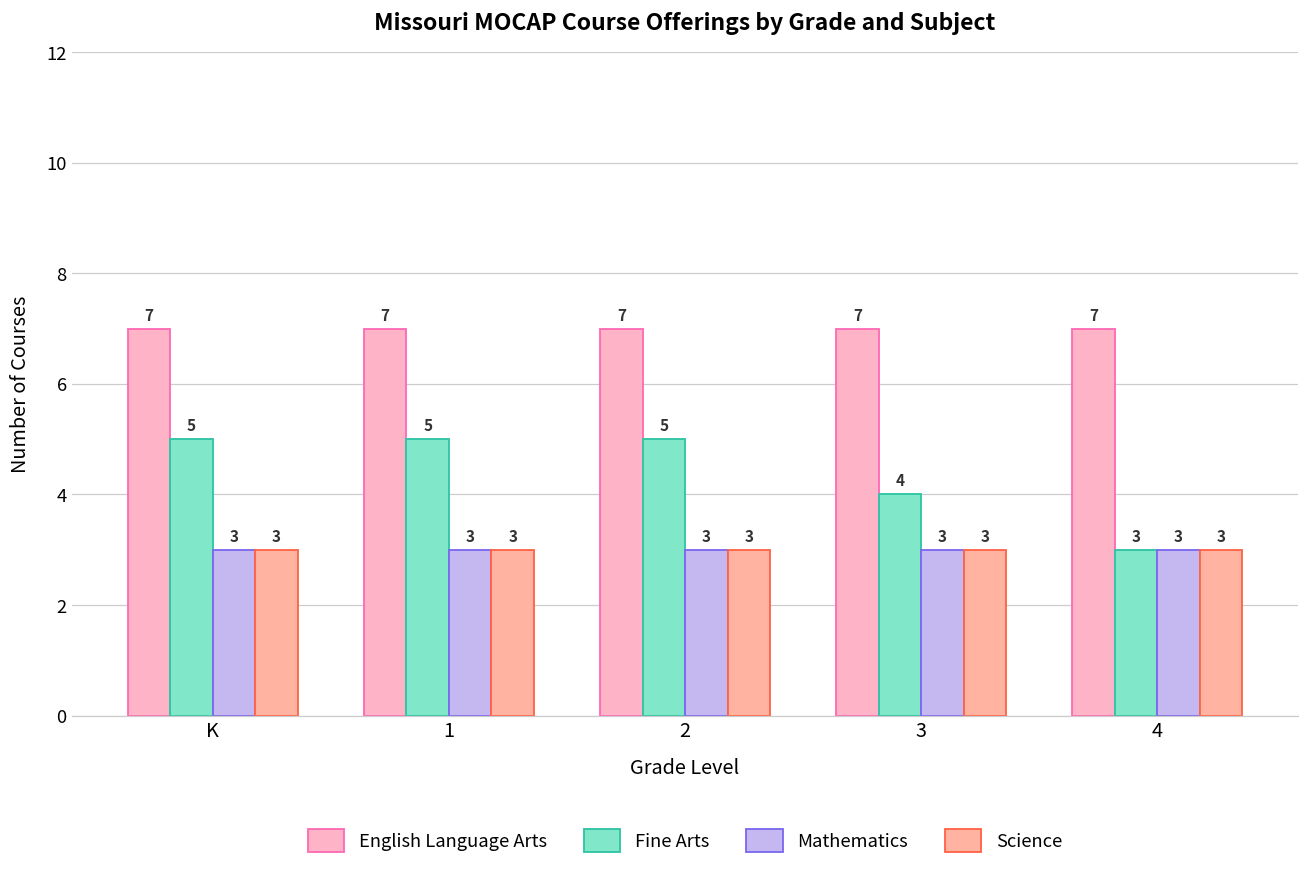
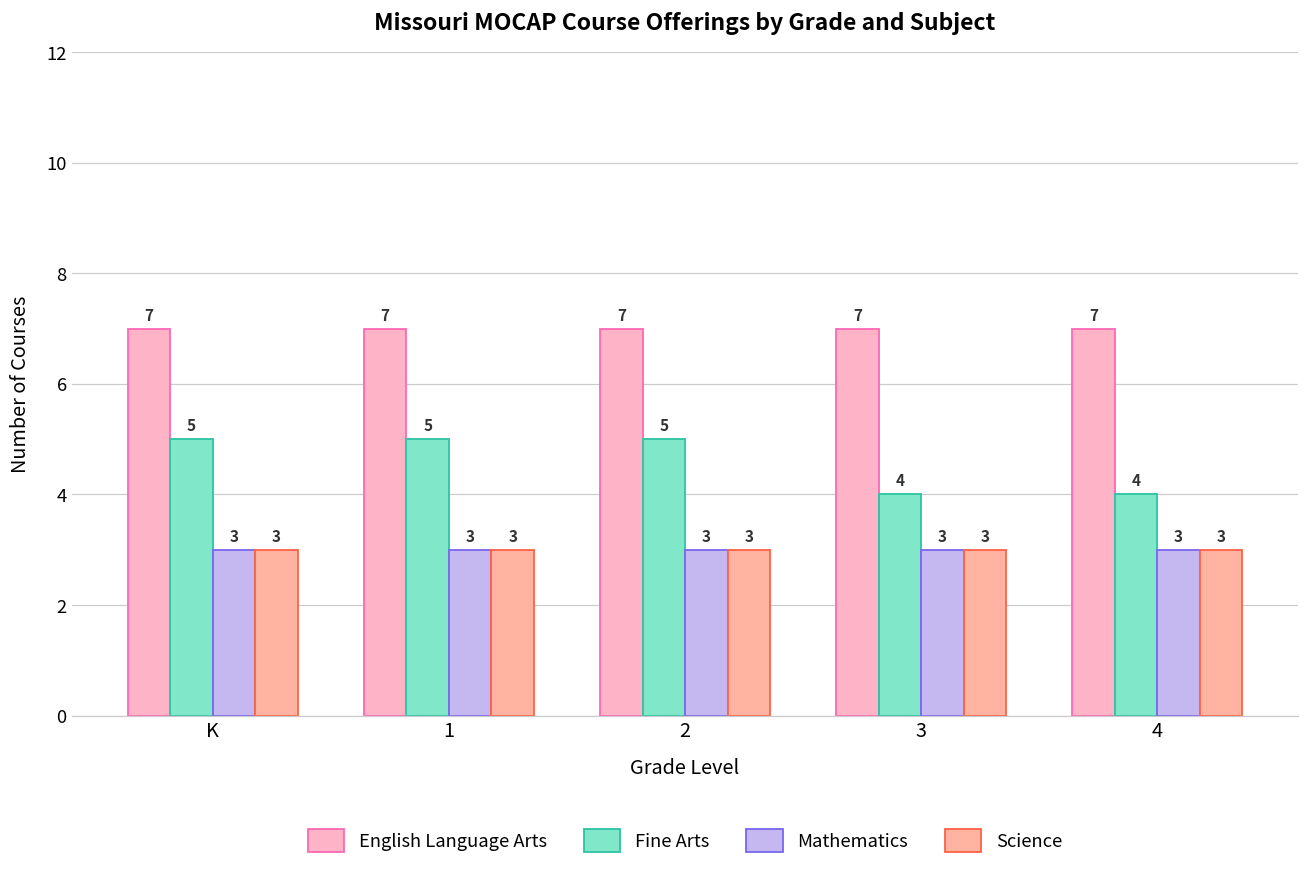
  {
    "Fine Arts": {
      "K": 5,
      "1": 5,
      "2": 5,
      "3": 4,
-     "4": 3
+     "4": 4
    },
    "Mathematics": {
      "K": 3,
      "1": 3,
      "2": 3,
      "3": 3,
      "4": 3
    }
  }
